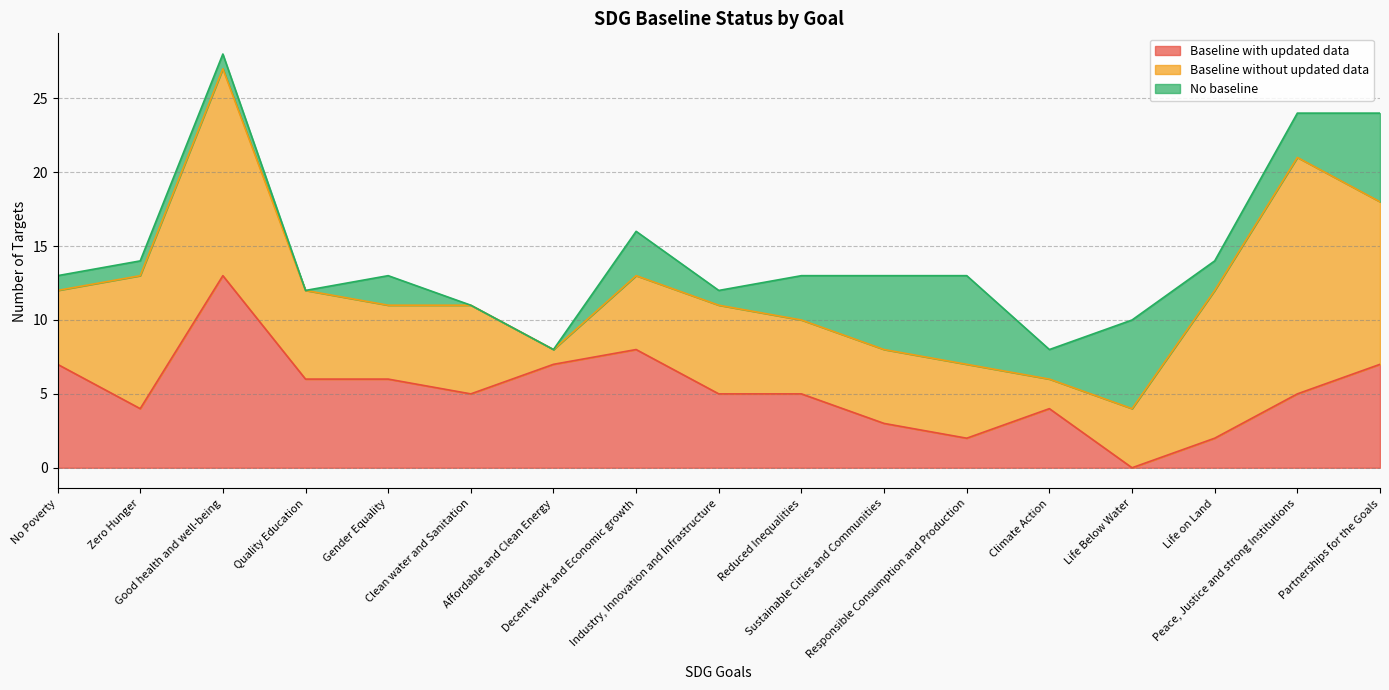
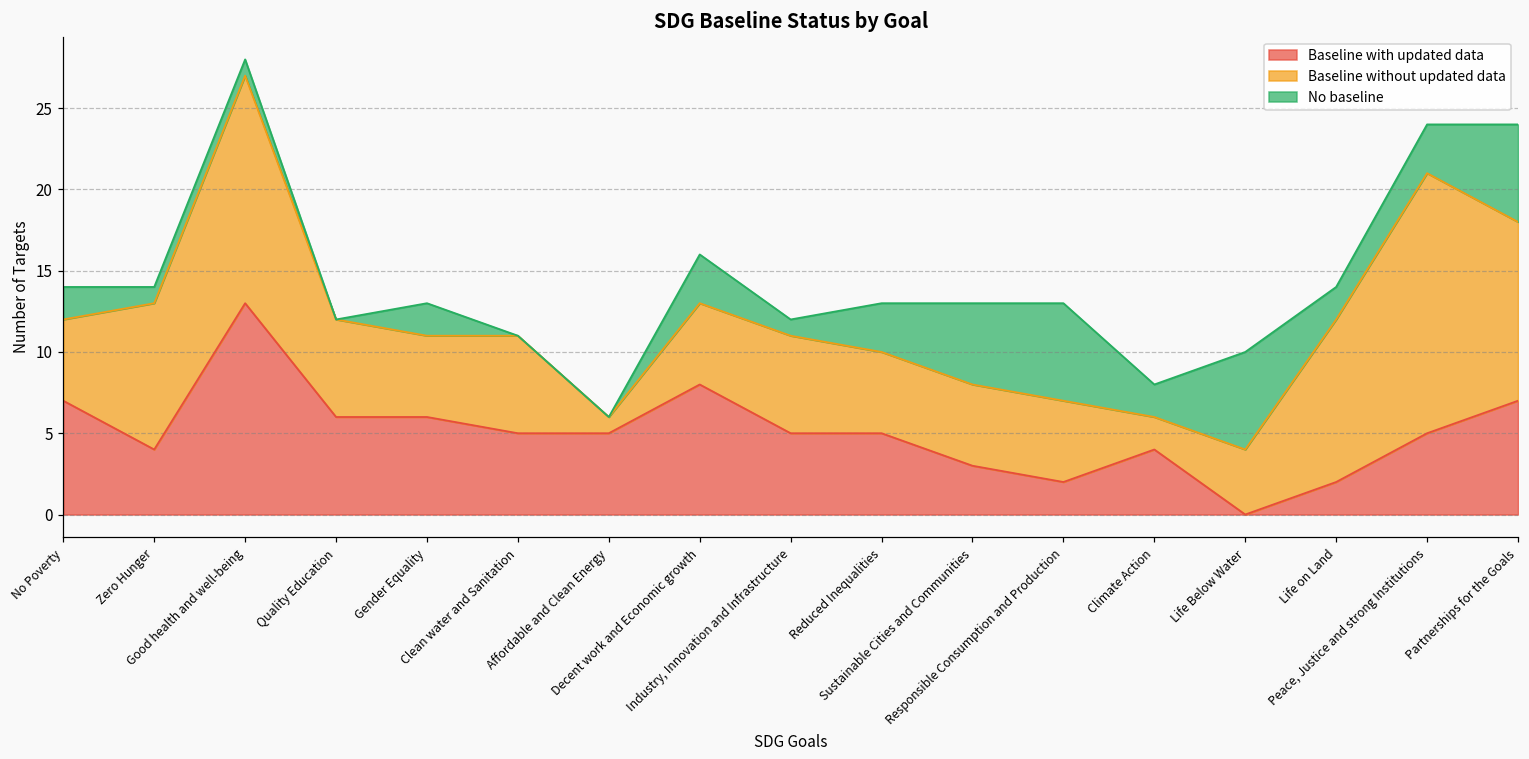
  {
    "Baseline with updated data": {
      "No Poverty": 7,
      "Zero Hunger": 4,
      "Good health and well-being": 13,
      "Quality Education": 6,
      "Gender Equality": 6,
      "Clean water and Sanitation": 5,
-     "Affordable and Clean Energy": 7,
+     "Affordable and Clean Energy": 5,
      "Decent work and Economic growth": 8,
      "Industry, Innovation and Infrastructure": 5,
      "Reduced Inequalities": 5,
      "Sustainable Cities and Communities": 3,
      "Responsible Consumption and Production": 2,
      "Climate Action": 4,
      "Life Below Water": 0,
      "Life on Land": 2,
      "Peace, Justice and strong Institutions": 5,
      "Partnerships for the Goals": 7
    },
    "Baseline without updated data": {
      "No Poverty": 5,
      "Zero Hunger": 9,
      "Good health and well-being": 14,
      "Gender Equality": 5,
      "Decent work and Economic growth": 5,
      "Industry, Innovation and Infrastructure": 6,
      "Reduced Inequalities": 5,
      "Sustainable Cities and Communities": 5,
      "Responsible Consumption and Production": 5,
      "Climate Action": 2,
      "Life Below Water": 4,
      "Life on Land": 10,
      "Peace, Justice and strong Institutions": 16,
      "Partnerships for the Goals": 11
    },
    "No baseline": {
-     "No Poverty": 1,
+     "No Poverty": 2,
      "Zero Hunger": 1,
      "Good health and well-being": 1,
      "Gender Equality": 2,
      "Decent work and Economic growth": 3,
      "Industry, Innovation and Infrastructure": 1,
      "Reduced Inequalities": 3,
      "Sustainable Cities and Communities": 5,
      "Responsible Consumption and Production": 6,
      "Climate Action": 2,
      "Life Below Water": 6,
      "Life on Land": 2,
      "Peace, Justice and strong Institutions": 3,
      "Partnerships for the Goals": 6
    }
  }
